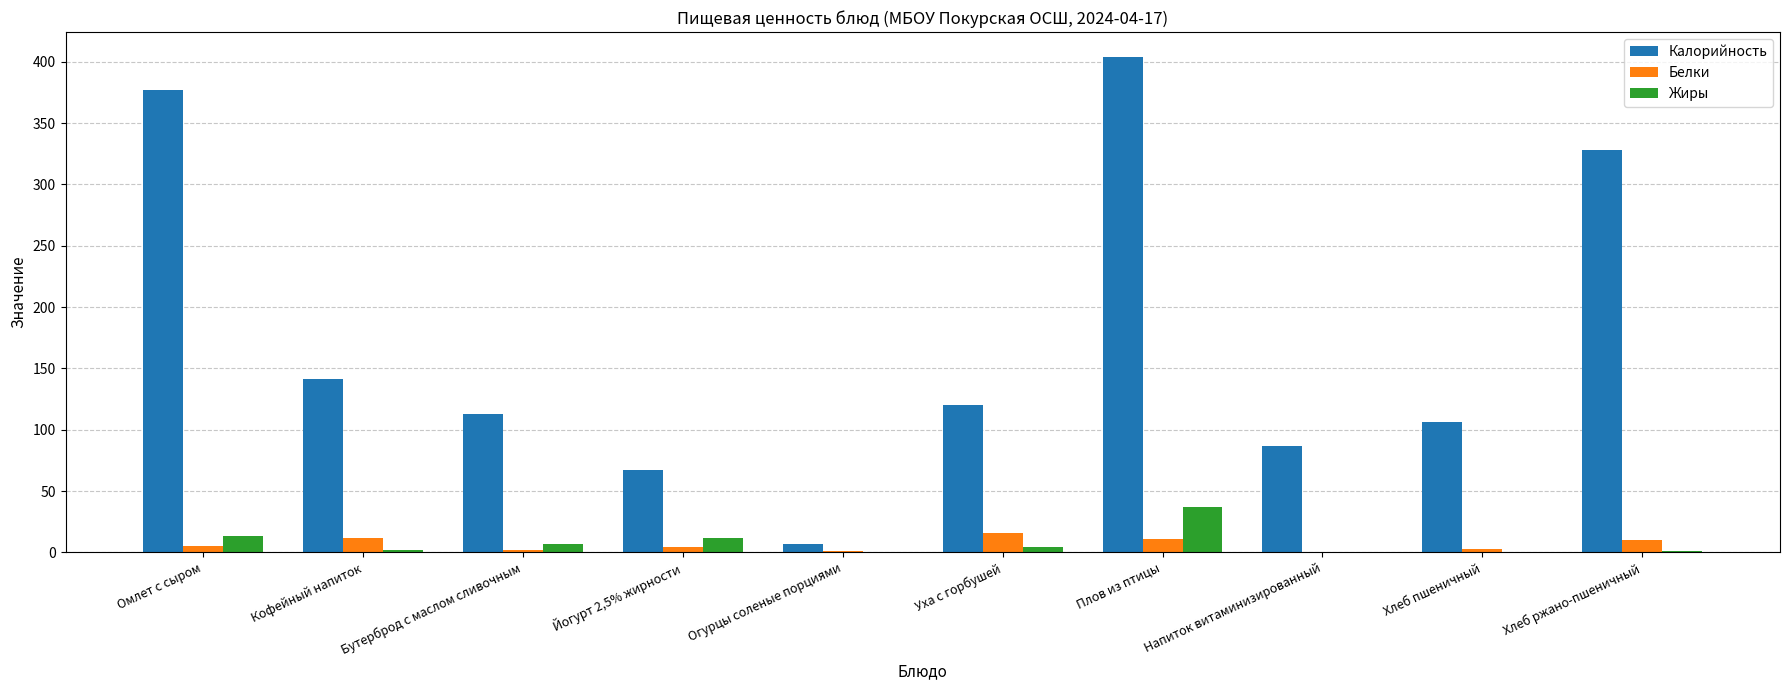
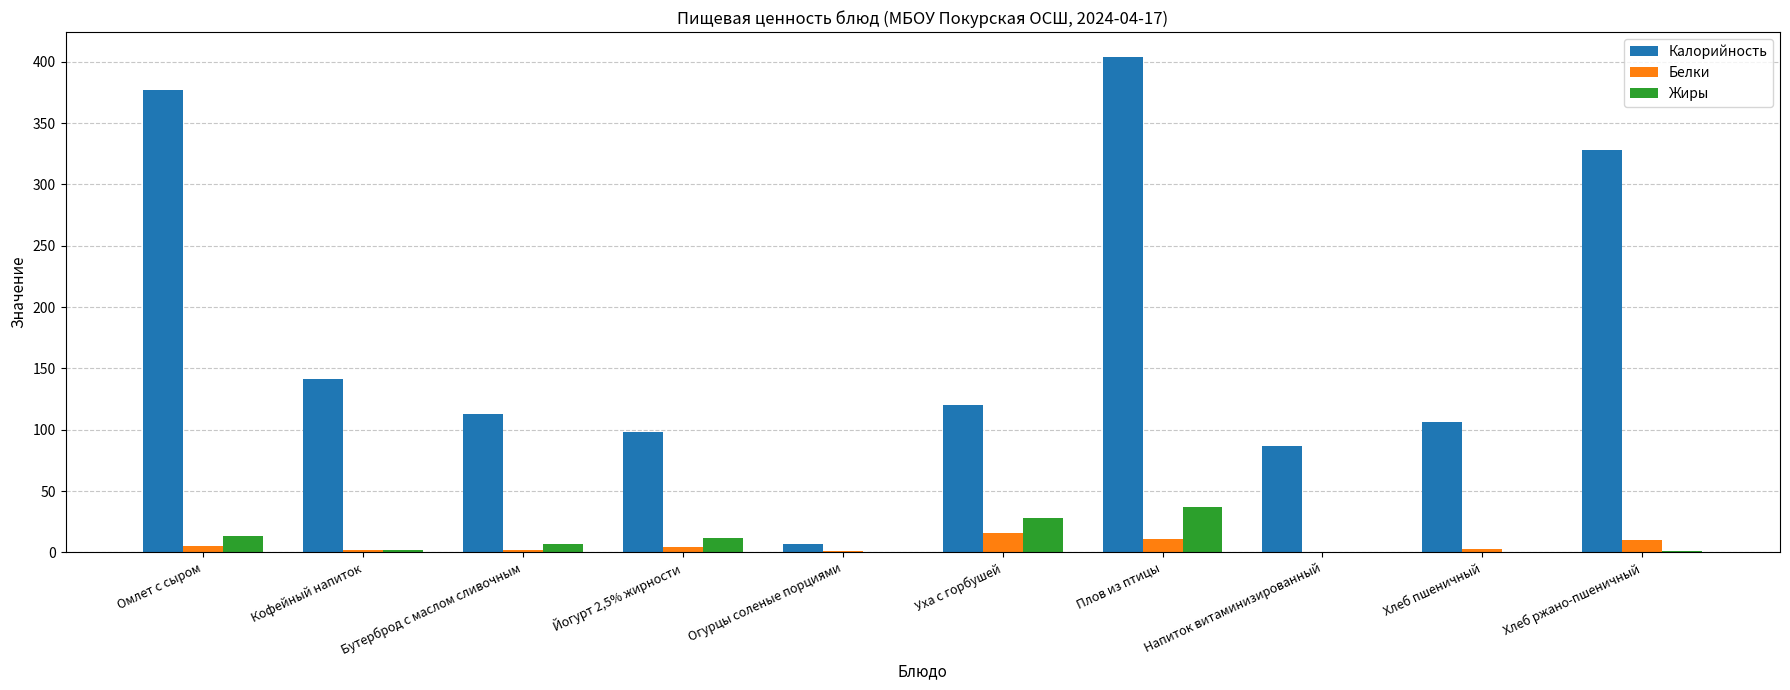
  {
    "Калорийность": {
      "Омлет с сыром": 377,
      "Кофейный напиток": 141,
      "Бутерброд с маслом сливочным": 113,
-     "Йогурт 2,5% жирности": 67,
+     "Йогурт 2,5% жирности": 98,
      "Огурцы соленые порциями": 7,
      "Уха с горбушей": 120,
      "Плов из птицы": 404,
      "Напиток витаминизированный": 87,
      "Хлеб пшеничный": 106,
      "Хлеб ржано-пшеничный": 328
    },
    "Белки": {
      "Омлет с сыром": 5,
-     "Кофейный напиток": 12,
+     "Кофейный напиток": 2,
      "Йогурт 2,5% жирности": 4,
      "Уха с горбушей": 16,
      "Плов из птицы": 11,
      "Хлеб пшеничный": 3,
      "Хлеб ржано-пшеничный": 10
    },
    "Жиры": {
      "Омлет с сыром": 13,
      "Бутерброд с маслом сливочным": 7,
      "Йогурт 2,5% жирности": 12,
      "Огурцы соленые порциями": 0,
-     "Уха с горбушей": 4,
+     "Уха с горбушей": 28,
      "Плов из птицы": 37,
      "Хлеб пшеничный": 0
    }
  }
